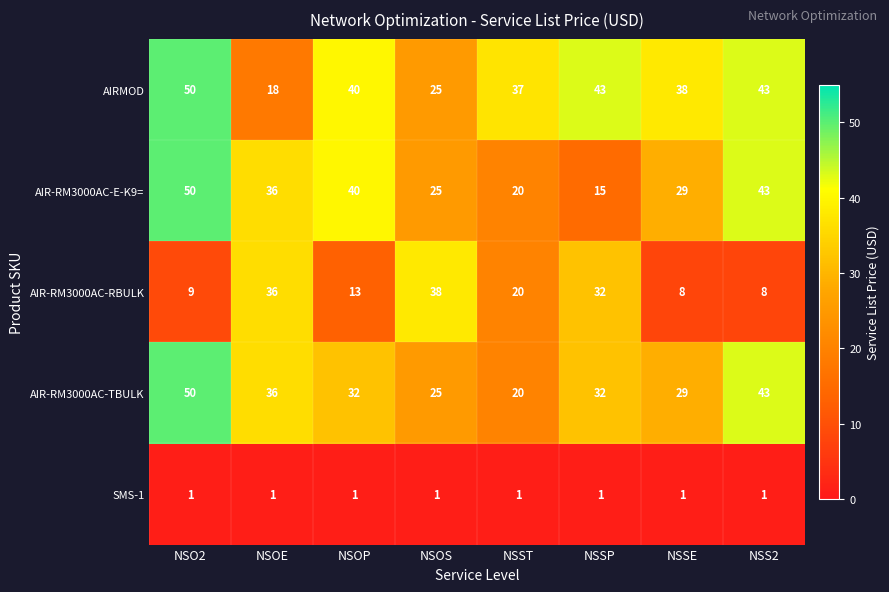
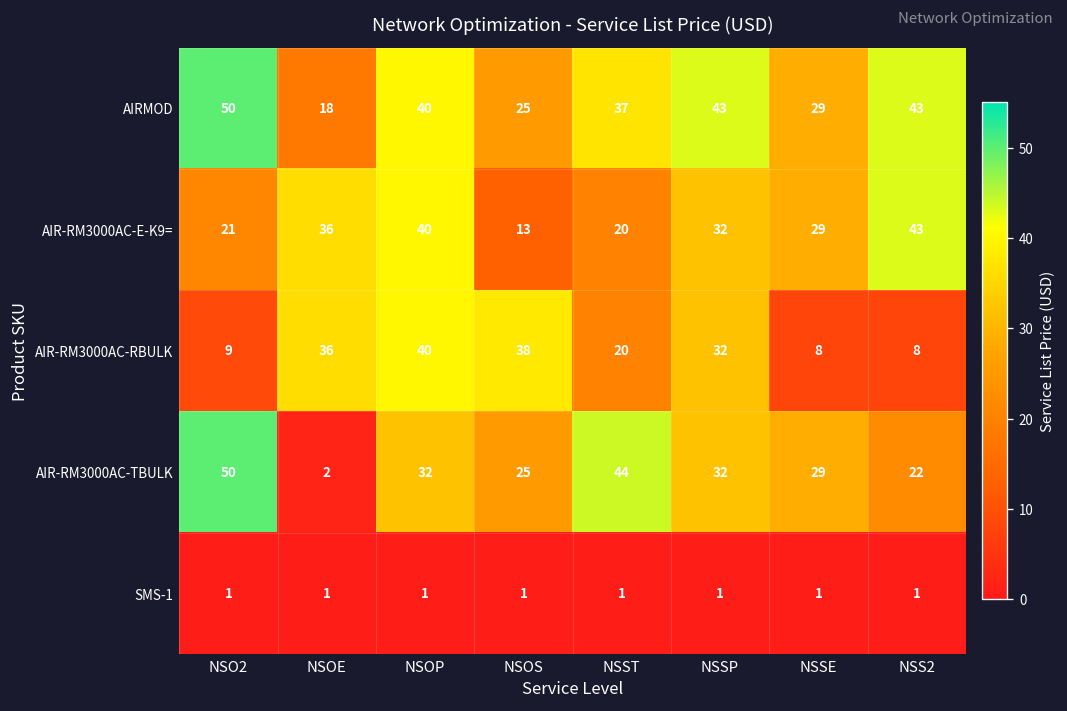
  {
    "AIRMOD": {
      "NSO2": 50,
      "NSOE": 18,
      "NSOP": 40,
      "NSOS": 25,
      "NSST": 37,
      "NSSP": 43,
-     "NSSE": 38,
+     "NSSE": 29,
      "NSS2": 43
    },
    "AIR-RM3000AC-E-K9=": {
-     "NSO2": 50,
+     "NSO2": 21,
      "NSOE": 36,
      "NSOP": 40,
-     "NSOS": 25,
+     "NSOS": 13,
      "NSST": 20,
-     "NSSP": 15,
+     "NSSP": 32,
      "NSSE": 29,
      "NSS2": 43
    },
    "AIR-RM3000AC-RBULK": {
      "NSO2": 9,
      "NSOE": 36,
-     "NSOP": 13,
+     "NSOP": 40,
      "NSOS": 38,
      "NSST": 20,
      "NSSP": 32,
      "NSSE": 8,
      "NSS2": 8
    },
    "AIR-RM3000AC-TBULK": {
      "NSO2": 50,
-     "NSOE": 36,
+     "NSOE": 2,
      "NSOP": 32,
      "NSOS": 25,
-     "NSST": 20,
+     "NSST": 44,
      "NSSP": 32,
      "NSSE": 29,
-     "NSS2": 43
+     "NSS2": 22
    },
    "SMS-1": {
      "NSO2": 1,
      "NSOE": 1,
      "NSOP": 1,
      "NSOS": 1,
      "NSST": 1,
      "NSSP": 1,
      "NSSE": 1,
      "NSS2": 1
    }
  }
